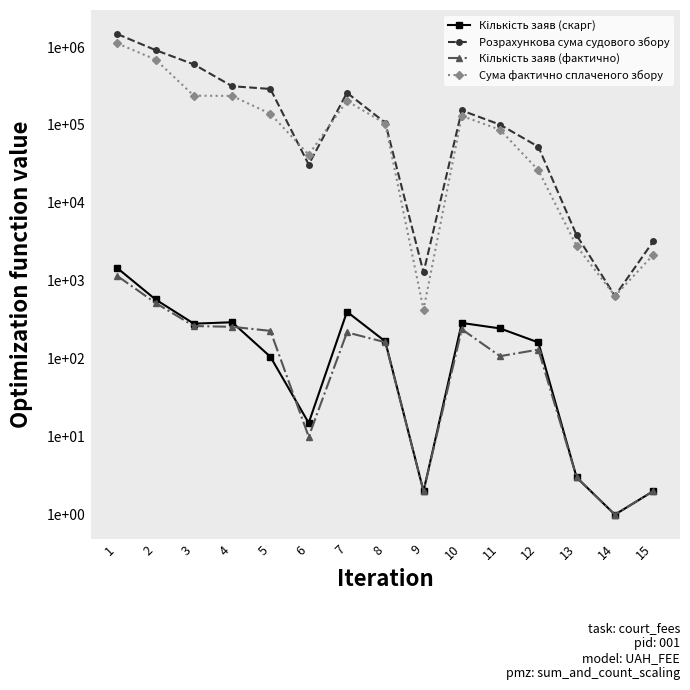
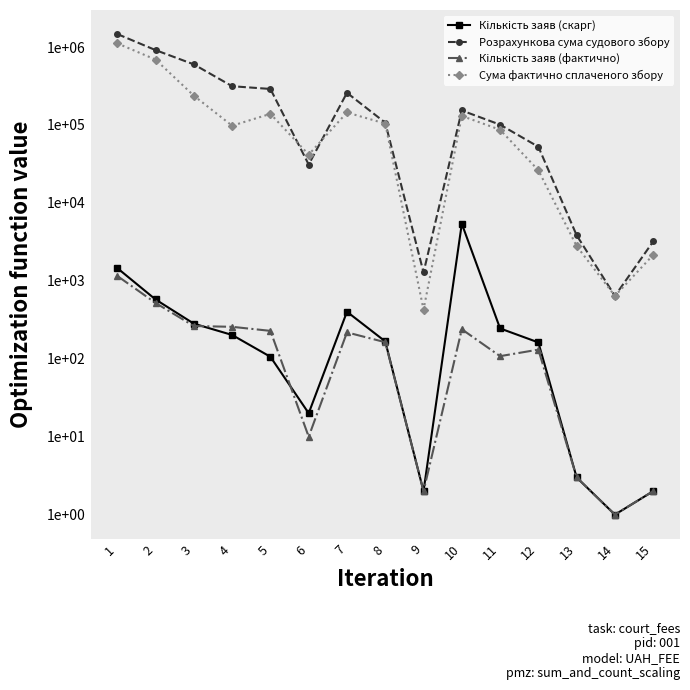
  {
    "Кількість заяв (скарг)": {
      "1": 1500,
      "2": 600,
-     "4": 290,
+     "4": 200,
      "5": 110,
-     "6": 15,
+     "6": 20,
      "7": 400,
-     "10": 290,
+     "10": 5000,
      "11": 250,
      "12": 160
    },
    "Сума фактично сплаченого збору": {
      "1": 1100000,
      "2": 700000,
      "3": 240000,
-     "4": 240000,
+     "4": 100000,
      "5": 140000,
      "6": 40000,
-     "7": 200000,
+     "7": 140000,
      "9": 400,
      "10": 130000,
      "11": 90000,
      "12": 26000,
      "13": 2800,
      "15": 2200
    }
  }
